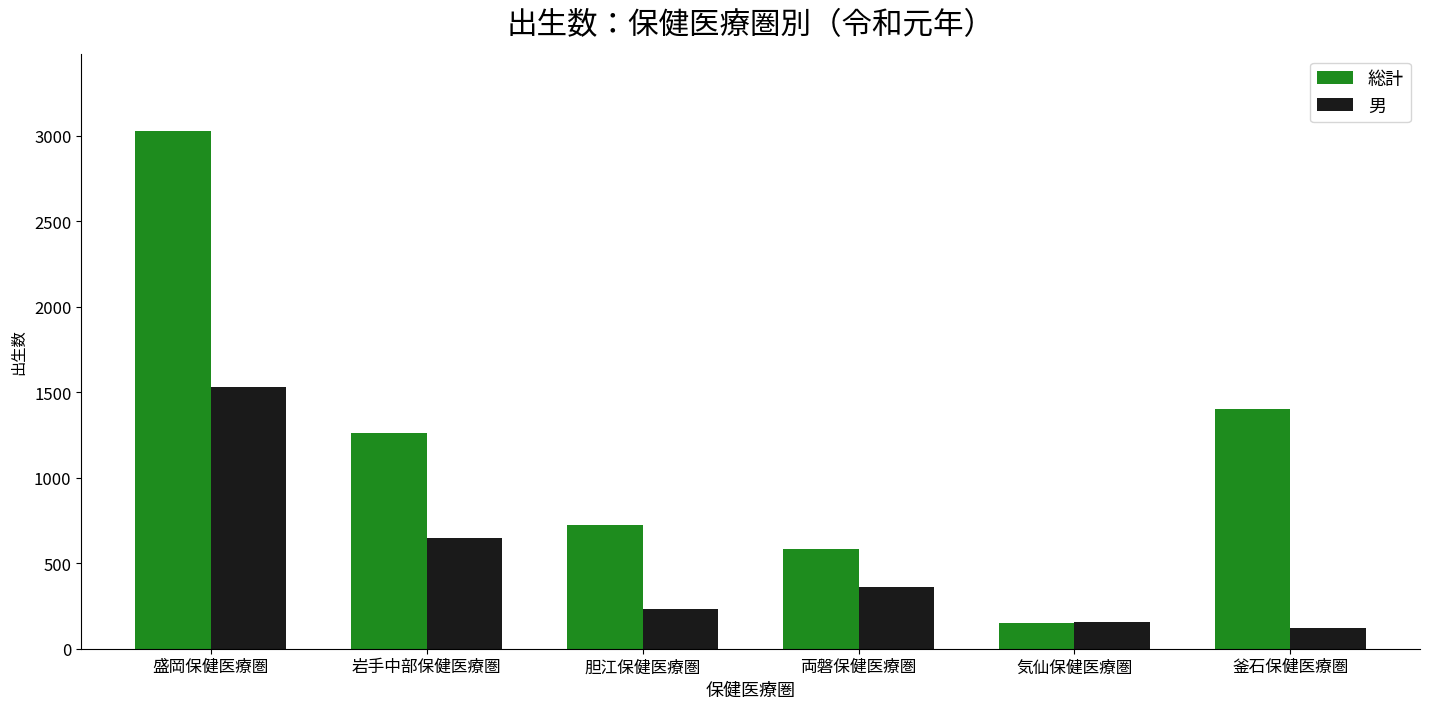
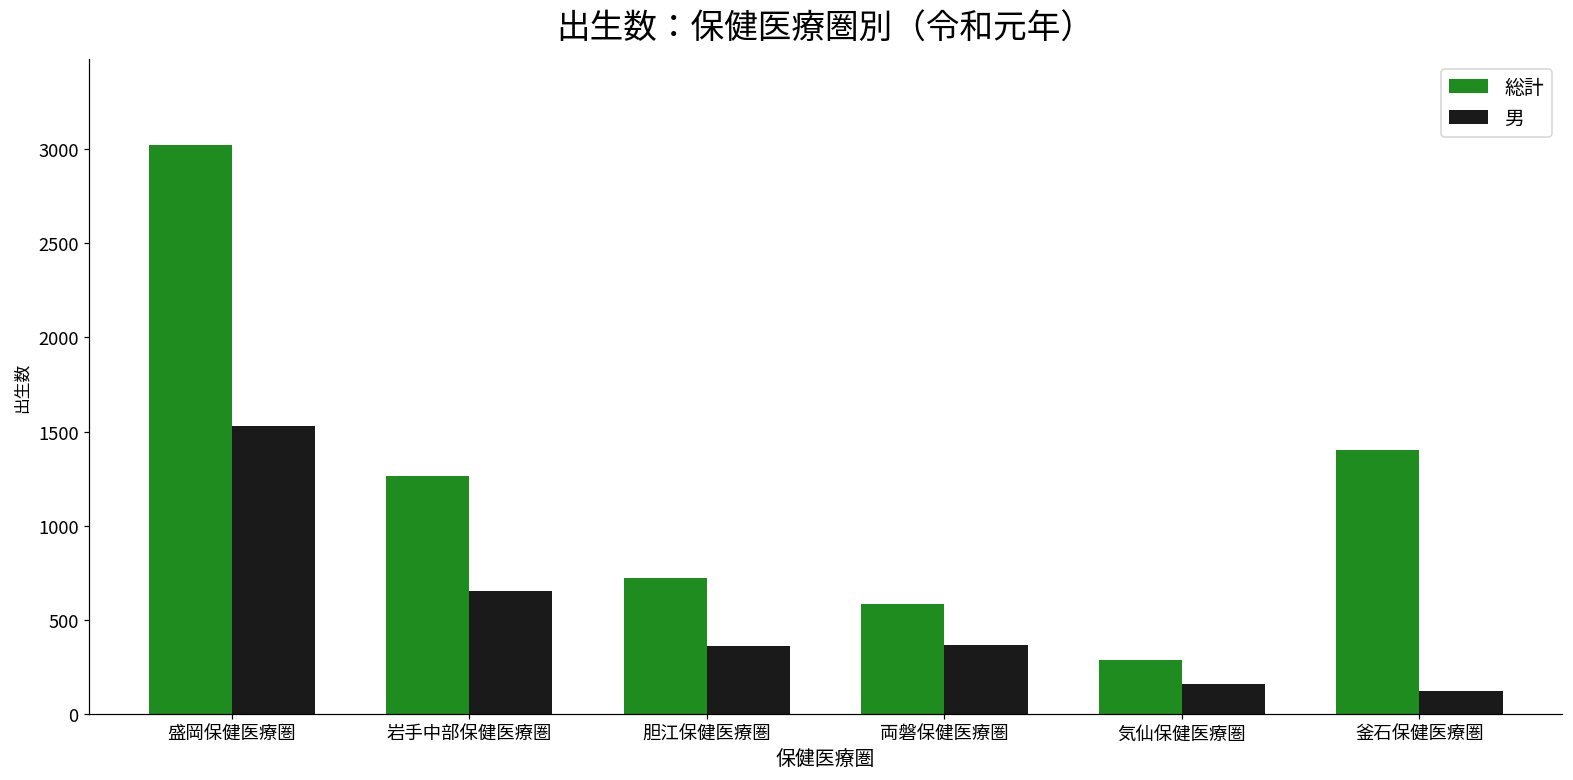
  {
    "総計": {
      "盛岡保健医療圏": 3030,
      "岩手中部保健医療圏": 1260,
      "胆江保健医療圏": 720,
      "両磐保健医療圏": 580,
-     "気仙保健医療圏": 150,
+     "気仙保健医療圏": 290,
      "釜石保健医療圏": 1400
    },
    "男": {
      "盛岡保健医療圏": 1530,
      "岩手中部保健医療圏": 650,
-     "胆江保健医療圏": 230,
+     "胆江保健医療圏": 360,
      "両磐保健医療圏": 360,
      "気仙保健医療圏": 160,
      "釜石保健医療圏": 120
    }
  }
